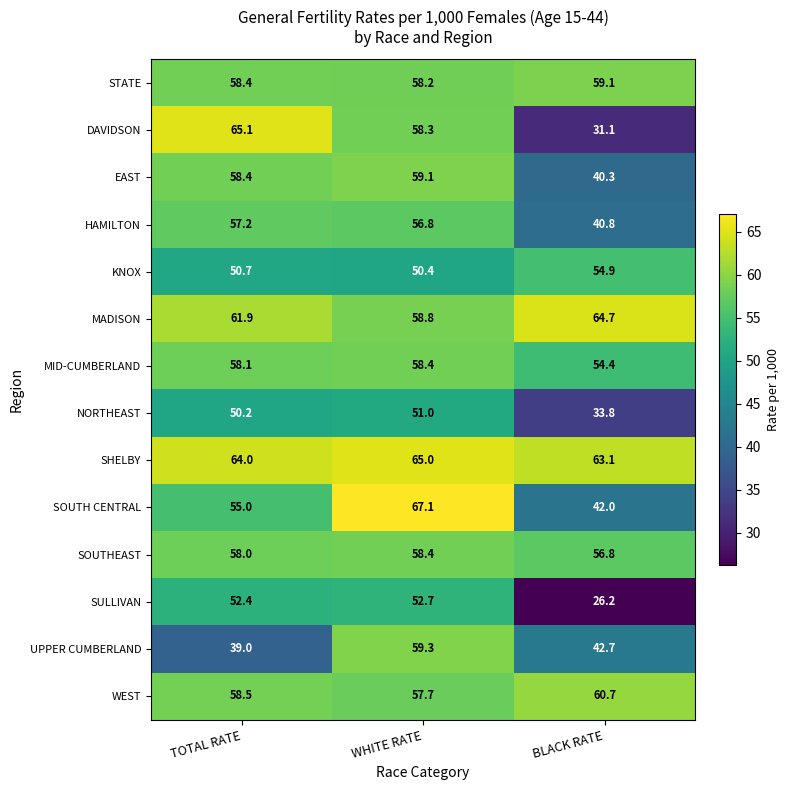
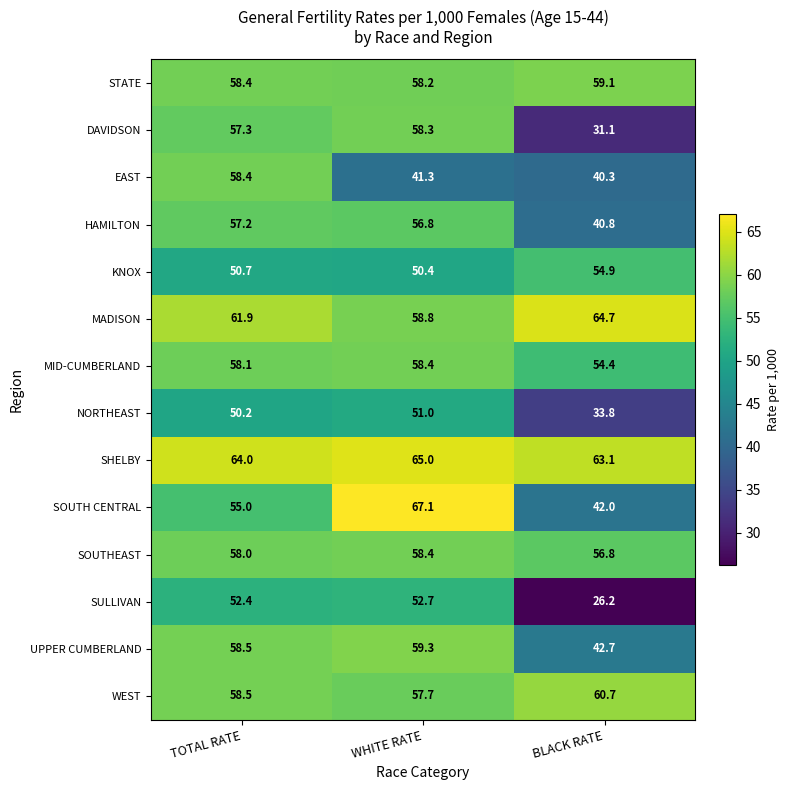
  {
    "STATE": {
      "TOTAL RATE": 58.4,
      "WHITE RATE": 58.2,
      "BLACK RATE": 59.1
    },
    "DAVIDSON": {
-     "TOTAL RATE": 65.1,
+     "TOTAL RATE": 57.3,
      "WHITE RATE": 58.3,
      "BLACK RATE": 31.1
    },
    "EAST": {
      "TOTAL RATE": 58.4,
-     "WHITE RATE": 59.1,
+     "WHITE RATE": 41.3,
      "BLACK RATE": 40.3
    },
    "HAMILTON": {
      "TOTAL RATE": 57.2,
      "WHITE RATE": 56.8,
      "BLACK RATE": 40.8
    },
    "KNOX": {
      "TOTAL RATE": 50.7,
      "WHITE RATE": 50.4,
      "BLACK RATE": 54.9
    },
    "MADISON": {
      "TOTAL RATE": 61.9,
      "WHITE RATE": 58.8,
      "BLACK RATE": 64.7
    },
    "MID-CUMBERLAND": {
      "TOTAL RATE": 58.1,
      "WHITE RATE": 58.4,
      "BLACK RATE": 54.4
    },
    "NORTHEAST": {
      "TOTAL RATE": 50.2,
      "WHITE RATE": 51.0,
      "BLACK RATE": 33.8
    },
    "SHELBY": {
      "TOTAL RATE": 64.0,
      "WHITE RATE": 65.0,
      "BLACK RATE": 63.1
    },
    "SOUTH CENTRAL": {
      "TOTAL RATE": 55.0,
      "WHITE RATE": 67.1,
      "BLACK RATE": 42.0
    },
    "SOUTHEAST": {
      "TOTAL RATE": 58.0,
      "WHITE RATE": 58.4,
      "BLACK RATE": 56.8
    },
    "SULLIVAN": {
      "TOTAL RATE": 52.4,
      "WHITE RATE": 52.7,
      "BLACK RATE": 26.2
    },
    "UPPER CUMBERLAND": {
-     "TOTAL RATE": 39.0,
+     "TOTAL RATE": 58.5,
      "WHITE RATE": 59.3,
      "BLACK RATE": 42.7
    },
    "WEST": {
      "TOTAL RATE": 58.5,
      "WHITE RATE": 57.7,
      "BLACK RATE": 60.7
    }
  }
